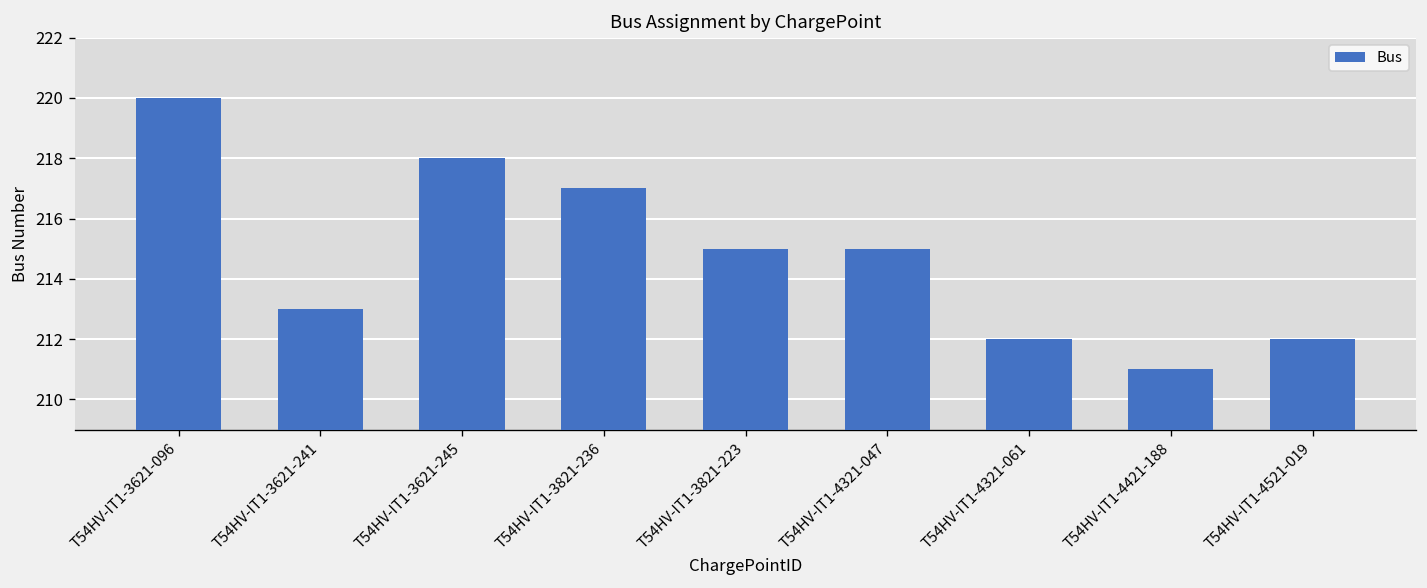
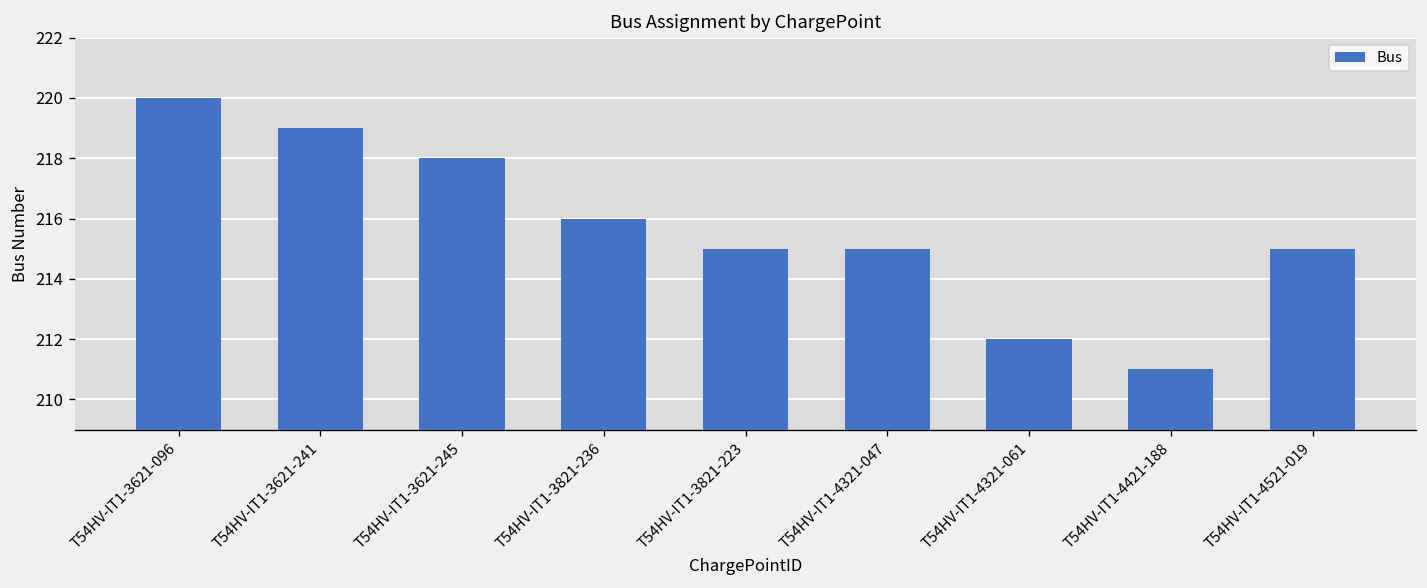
  {
    "T54HV-IT1-3621-096": 220,
-   "T54HV-IT1-3621-241": 213,
+   "T54HV-IT1-3621-241": 219,
    "T54HV-IT1-3621-245": 218,
-   "T54HV-IT1-3821-236": 217,
+   "T54HV-IT1-3821-236": 216,
    "T54HV-IT1-3821-223": 215,
    "T54HV-IT1-4321-047": 215,
    "T54HV-IT1-4321-061": 212,
    "T54HV-IT1-4421-188": 211,
-   "T54HV-IT1-4521-019": 212
+   "T54HV-IT1-4521-019": 215
  }
